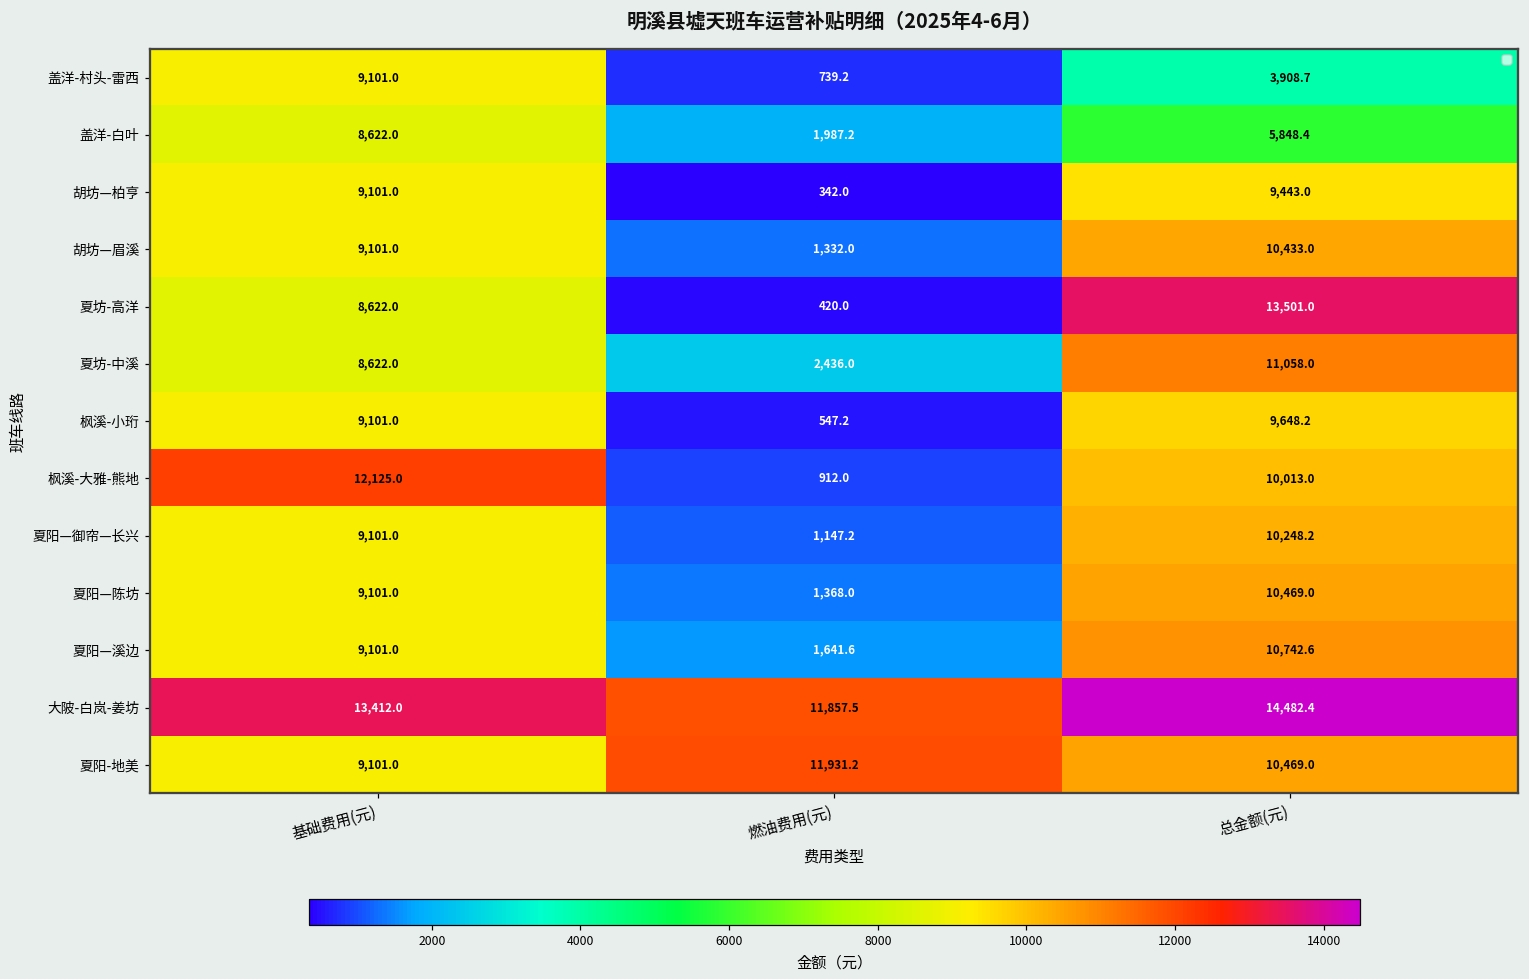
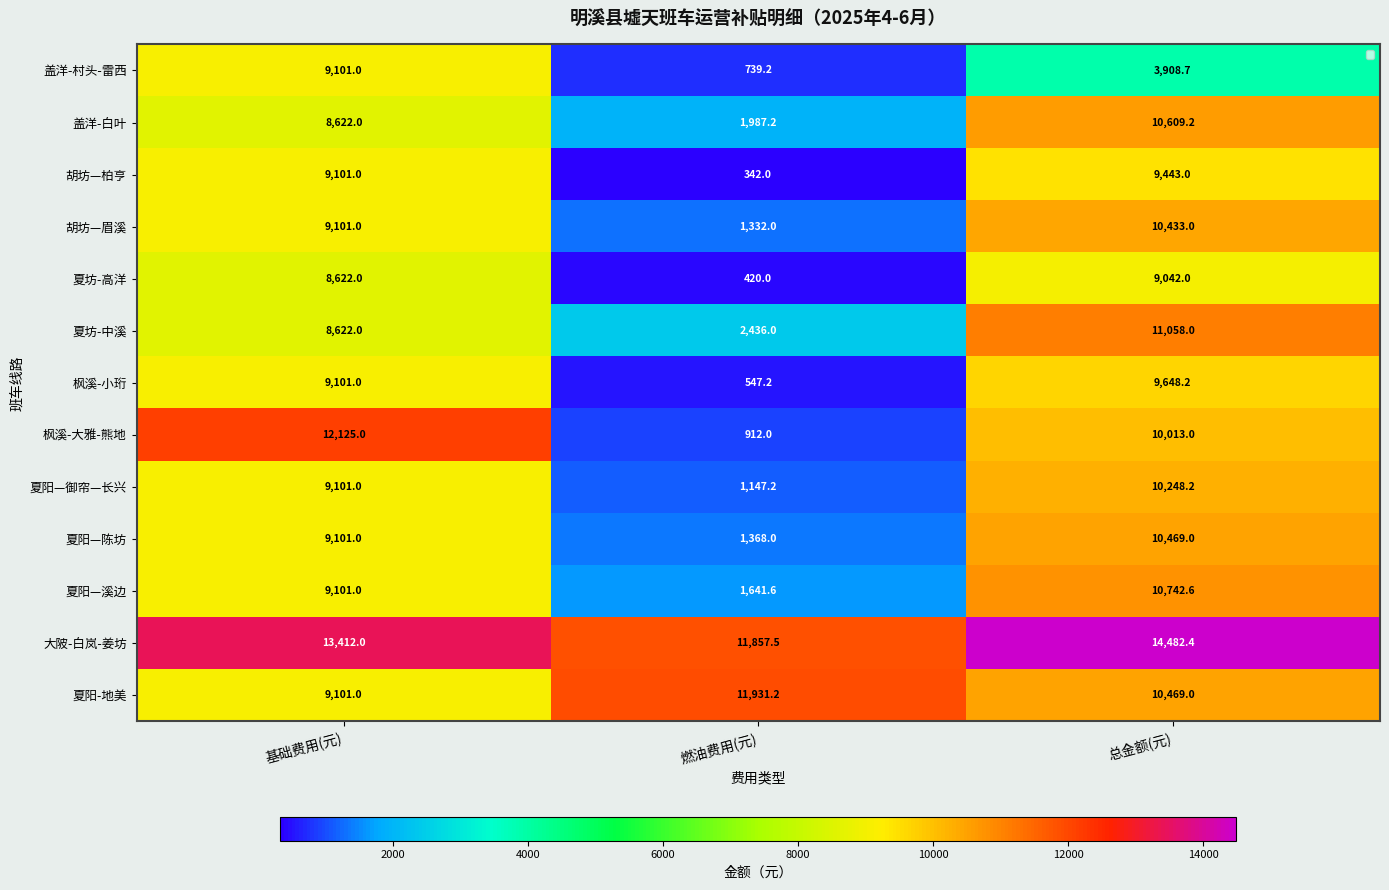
  {
    "盖洋-村头-雷西": {
      "基础费用(元)": "9,101.0",
      "燃油费用(元)": "739.2",
      "总金额(元)": "3,908.7"
    },
    "盖洋-白叶": {
      "基础费用(元)": "8,622.0",
      "燃油费用(元)": "1,987.2",
-     "总金额(元)": "5,848.4"
+     "总金额(元)": "10,609.2"
    },
    "胡坊—柏亨": {
      "基础费用(元)": "9,101.0",
      "燃油费用(元)": "342.0",
      "总金额(元)": "9,443.0"
    },
    "胡坊—眉溪": {
      "基础费用(元)": "9,101.0",
      "燃油费用(元)": "1,332.0",
      "总金额(元)": "10,433.0"
    },
    "夏坊-高洋": {
      "基础费用(元)": "8,622.0",
      "燃油费用(元)": "420.0",
-     "总金额(元)": "13,501.0"
+     "总金额(元)": "9,042.0"
    },
    "夏坊-中溪": {
      "基础费用(元)": "8,622.0",
      "燃油费用(元)": "2,436.0",
      "总金额(元)": "11,058.0"
    },
    "枫溪-小珩": {
      "基础费用(元)": "9,101.0",
      "燃油费用(元)": "547.2",
      "总金额(元)": "9,648.2"
    },
    "枫溪-大雅-熊地": {
      "基础费用(元)": "12,125.0",
      "燃油费用(元)": "912.0",
      "总金额(元)": "10,013.0"
    },
    "夏阳—御帘—长兴": {
      "基础费用(元)": "9,101.0",
      "燃油费用(元)": "1,147.2",
      "总金额(元)": "10,248.2"
    },
    "夏阳—陈坊": {
      "基础费用(元)": "9,101.0",
      "燃油费用(元)": "1,368.0",
      "总金额(元)": "10,469.0"
    },
    "夏阳—溪边": {
      "基础费用(元)": "9,101.0",
      "燃油费用(元)": "1,641.6",
      "总金额(元)": "10,742.6"
    },
    "大陂-白岚-姜坊": {
      "基础费用(元)": "13,412.0",
      "燃油费用(元)": "11,857.5",
      "总金额(元)": "14,482.4"
    },
    "夏阳-地美": {
      "基础费用(元)": "9,101.0",
      "燃油费用(元)": "11,931.2",
      "总金额(元)": "10,469.0"
    }
  }
